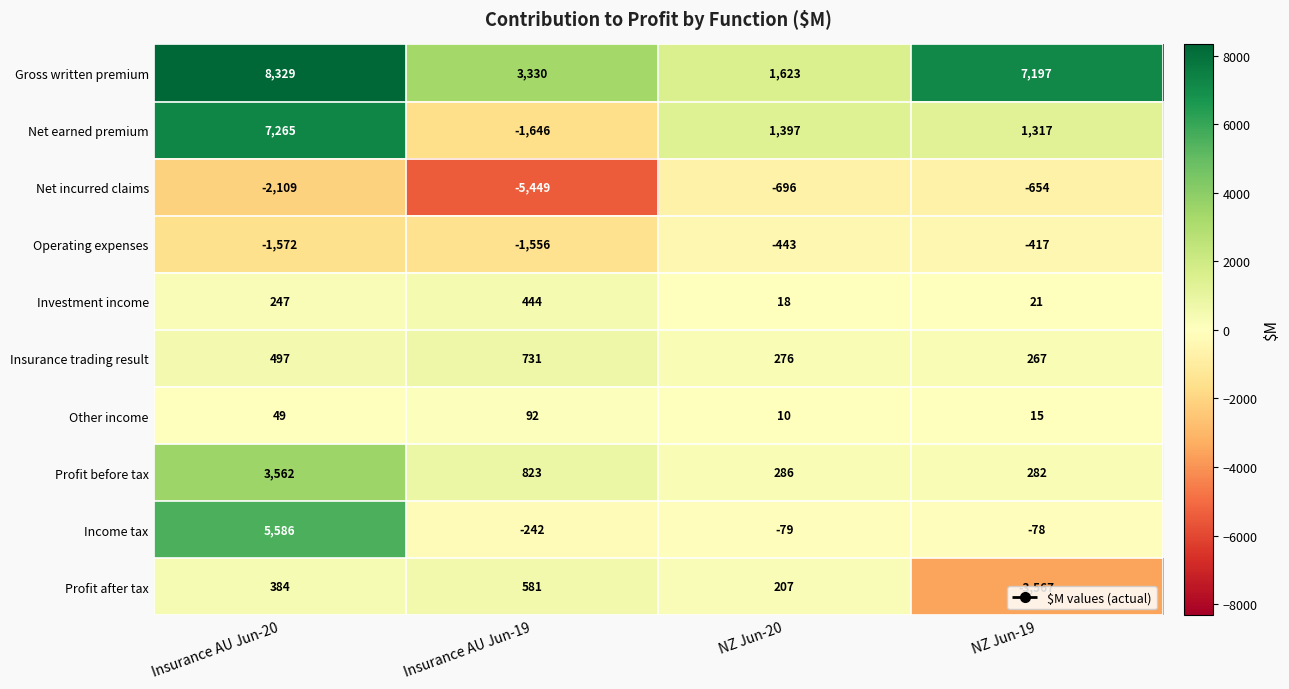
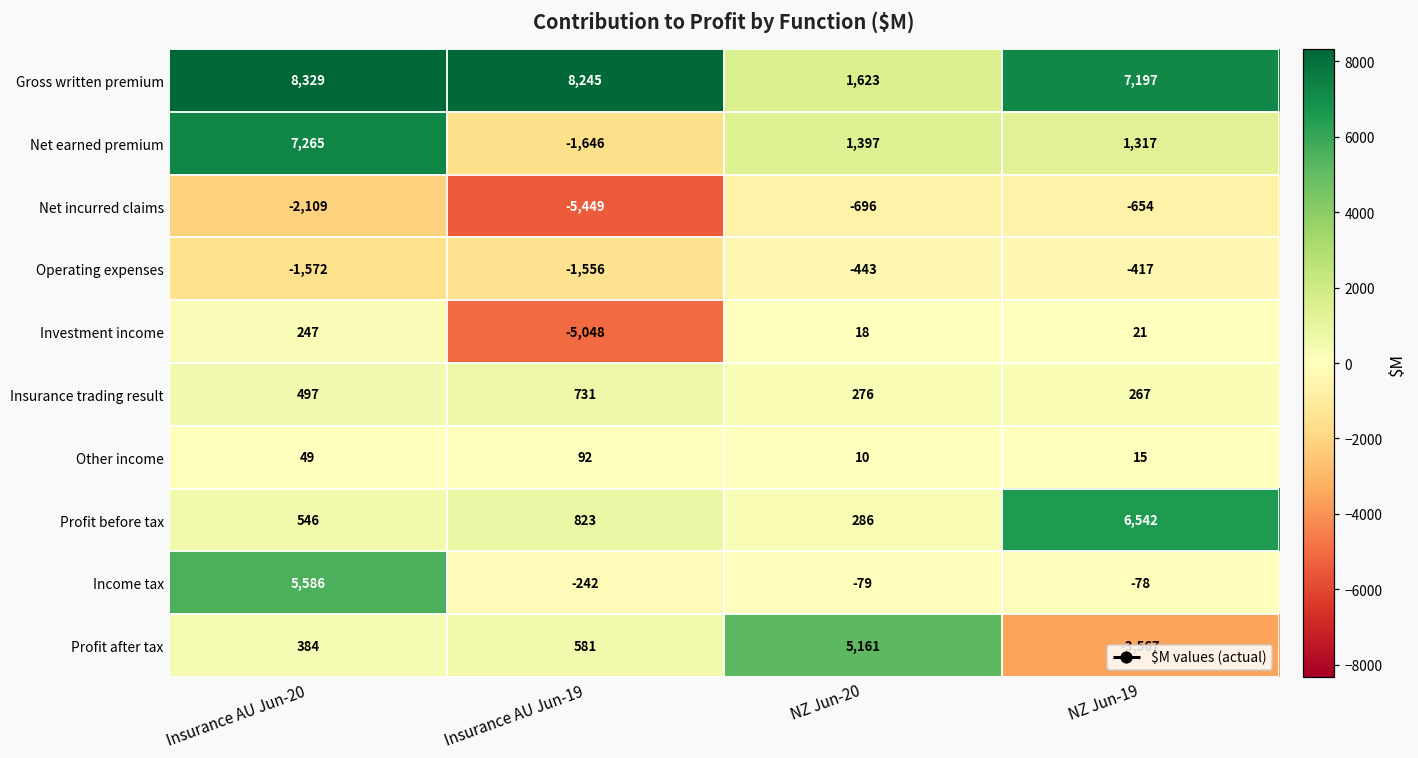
  {
    "Gross written premium": {
      "Insurance AU Jun-20": "8,329",
-     "Insurance AU Jun-19": "3,330",
+     "Insurance AU Jun-19": "8,245",
      "NZ Jun-20": "1,623",
      "NZ Jun-19": "7,197"
    },
    "Net earned premium": {
      "Insurance AU Jun-20": "7,265",
      "Insurance AU Jun-19": "-1,646",
      "NZ Jun-20": "1,397",
      "NZ Jun-19": "1,317"
    },
    "Net incurred claims": {
      "Insurance AU Jun-20": "-2,109",
      "Insurance AU Jun-19": "-5,449",
      "NZ Jun-20": "-696",
      "NZ Jun-19": "-654"
    },
    "Operating expenses": {
      "Insurance AU Jun-20": "-1,572",
      "Insurance AU Jun-19": "-1,556",
      "NZ Jun-20": "-443",
      "NZ Jun-19": "-417"
    },
    "Investment income": {
      "Insurance AU Jun-20": "247",
-     "Insurance AU Jun-19": "444",
+     "Insurance AU Jun-19": "-5,048",
      "NZ Jun-20": "18",
      "NZ Jun-19": "21"
    },
    "Insurance trading result": {
      "Insurance AU Jun-20": "497",
      "Insurance AU Jun-19": "731",
      "NZ Jun-20": "276",
      "NZ Jun-19": "267"
    },
    "Other income": {
      "Insurance AU Jun-20": "49",
      "Insurance AU Jun-19": "92",
      "NZ Jun-20": "10",
      "NZ Jun-19": "15"
    },
    "Profit before tax": {
-     "Insurance AU Jun-20": "3,562",
+     "Insurance AU Jun-20": "546",
      "Insurance AU Jun-19": "823",
      "NZ Jun-20": "286",
-     "NZ Jun-19": "282"
+     "NZ Jun-19": "6,542"
    },
    "Income tax": {
      "Insurance AU Jun-20": "5,586",
      "Insurance AU Jun-19": "-242",
      "NZ Jun-20": "-79",
      "NZ Jun-19": "-78"
    },
    "Profit after tax": {
      "Insurance AU Jun-20": "384",
      "Insurance AU Jun-19": "581",
-     "NZ Jun-20": "207"
+     "NZ Jun-20": "5,161"
    }
  }
